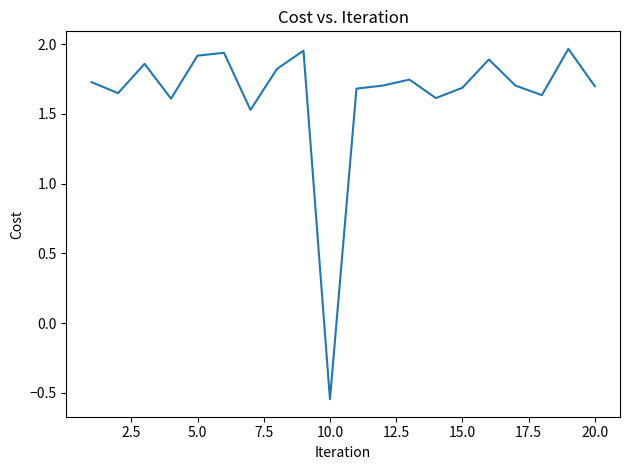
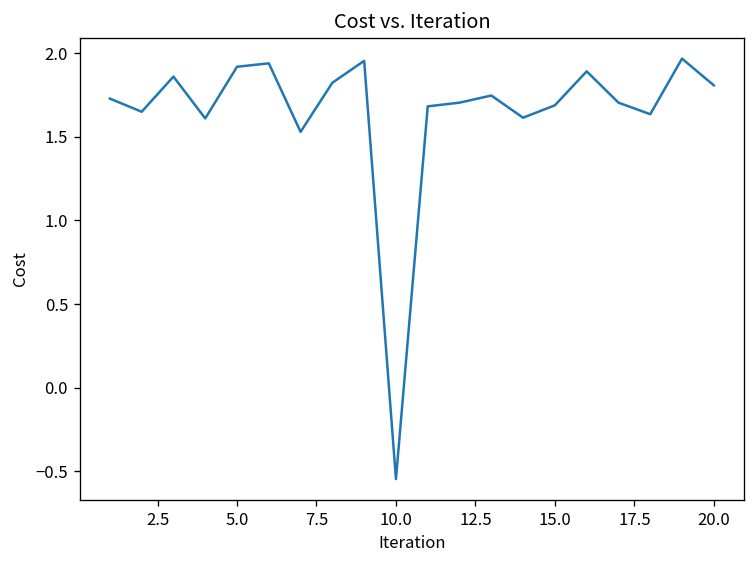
  {
    "5.0": 1.92,
    "10.0": -0.55,
    "15.0": 1.69,
-   "20.0": 1.70
+   "20.0": 1.81
  }
